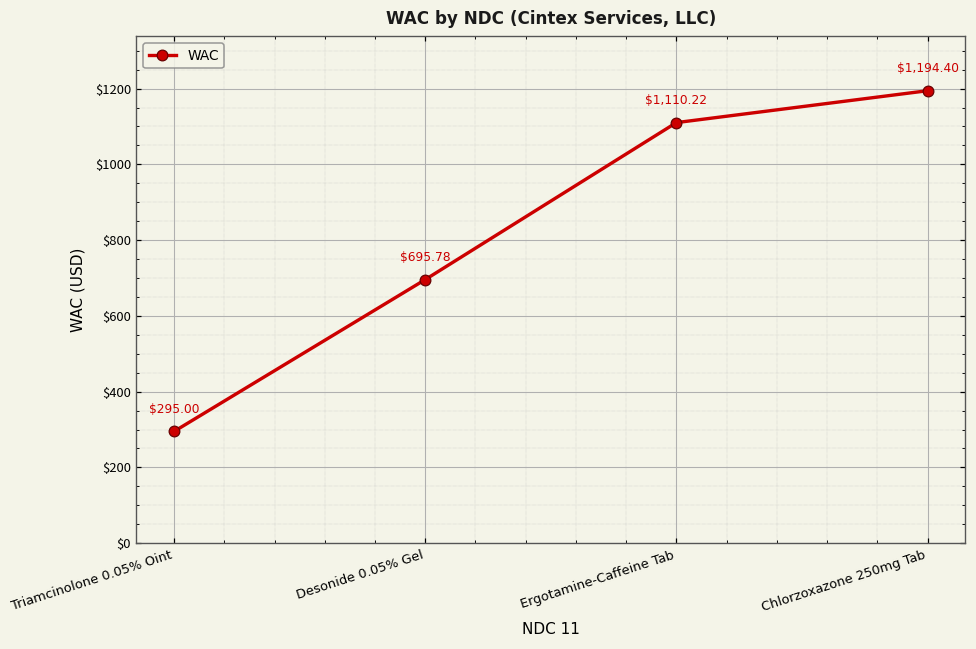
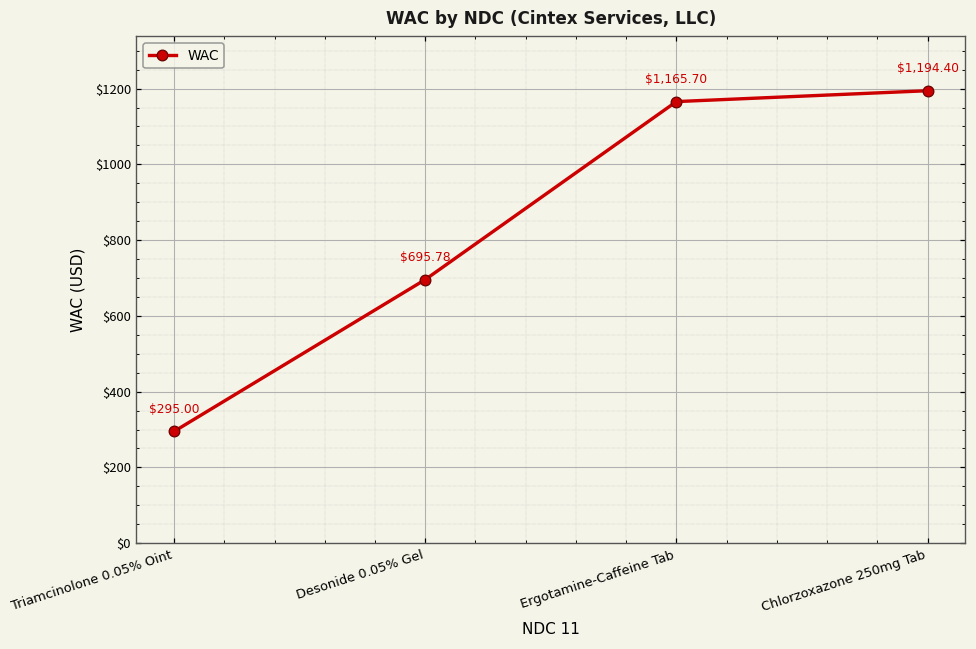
  {
    "Triamcinolone 0.05% Oint": "$295.00",
    "Desonide 0.05% Gel": "$695.78",
-   "Ergotamine-Caffeine Tab": "$1,110.22",
+   "Ergotamine-Caffeine Tab": "$1,165.70",
    "Chlorzoxazone 250mg Tab": "$1,194.40"
  }
